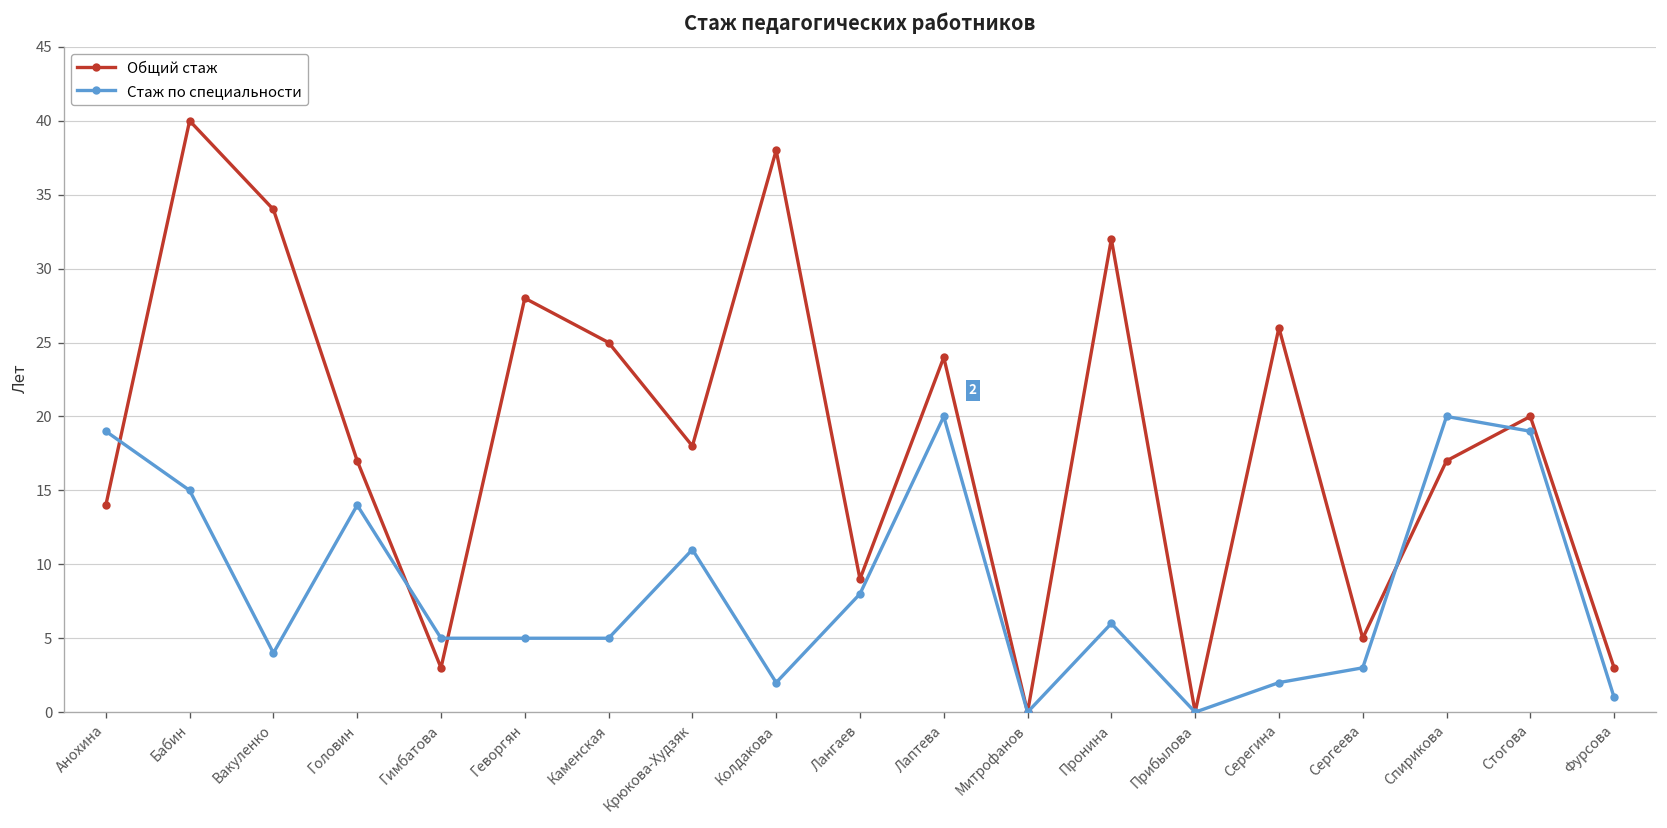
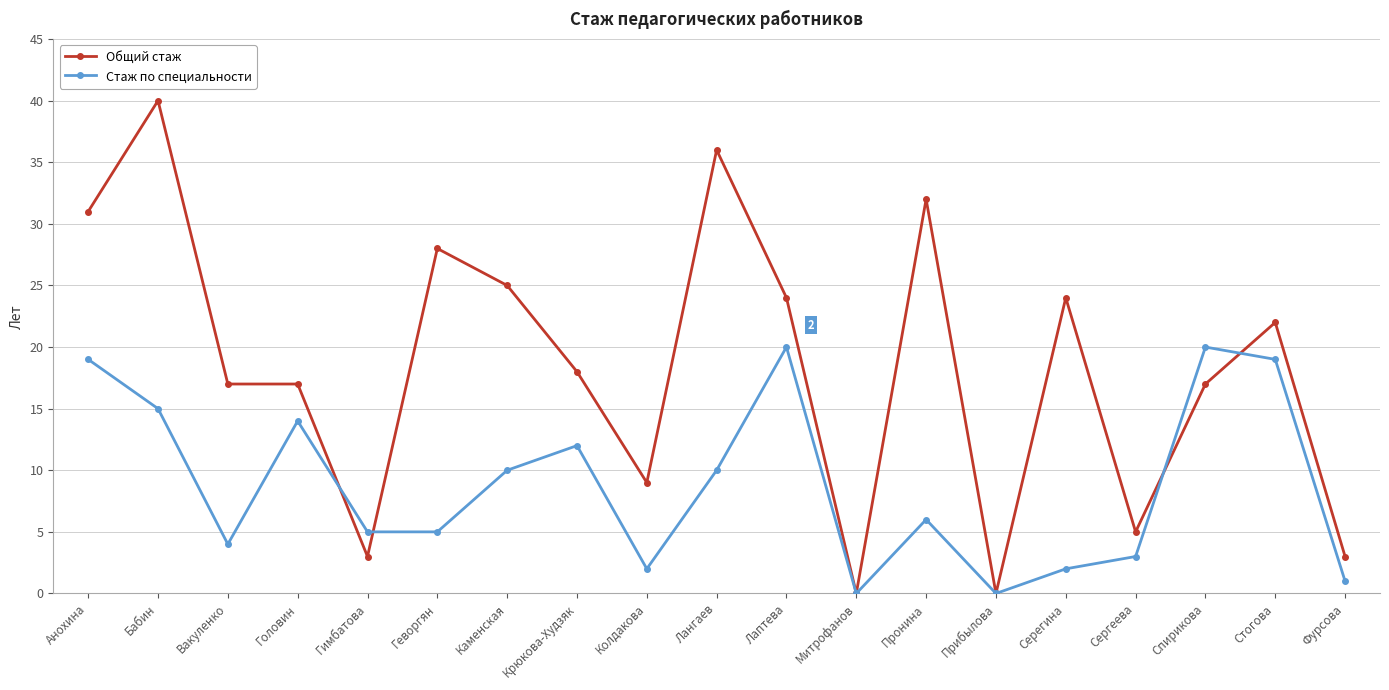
  {
    "Общий стаж": {
-     "Анохина": 14,
+     "Анохина": 31,
      "Бабин": 40,
-     "Вакуленко": 34,
+     "Вакуленко": 17,
      "Головин": 17,
      "Гимбатова": 3,
      "Геворгян": 28,
      "Каменская": 25,
      "Крюкова-Худзяк": 18,
-     "Колдакова": 38,
-     "Лангаев": 9,
+     "Колдакова": 9,
+     "Лангаев": 36,
      "Лаптева": 24,
      "Пронина": 32,
-     "Серегина": 26,
+     "Серегина": 24,
      "Сергеева": 5,
      "Спирикова": 17,
-     "Стогова": 20,
+     "Стогова": 22,
      "Фурсова": 3
    },
    "Стаж по специальности": {
      "Анохина": 19,
      "Бабин": 15,
      "Вакуленко": 4,
      "Головин": 14,
      "Гимбатова": 5,
      "Геворгян": 5,
-     "Каменская": 5,
-     "Крюкова-Худзяк": 11,
+     "Каменская": 10,
+     "Крюкова-Худзяк": 12,
      "Колдакова": 2,
-     "Лангаев": 8,
+     "Лангаев": 10,
      "Лаптева": 20,
      "Пронина": 6,
      "Серегина": 2,
      "Сергеева": 3,
      "Спирикова": 20,
      "Стогова": 19,
      "Фурсова": 1
    }
  }
